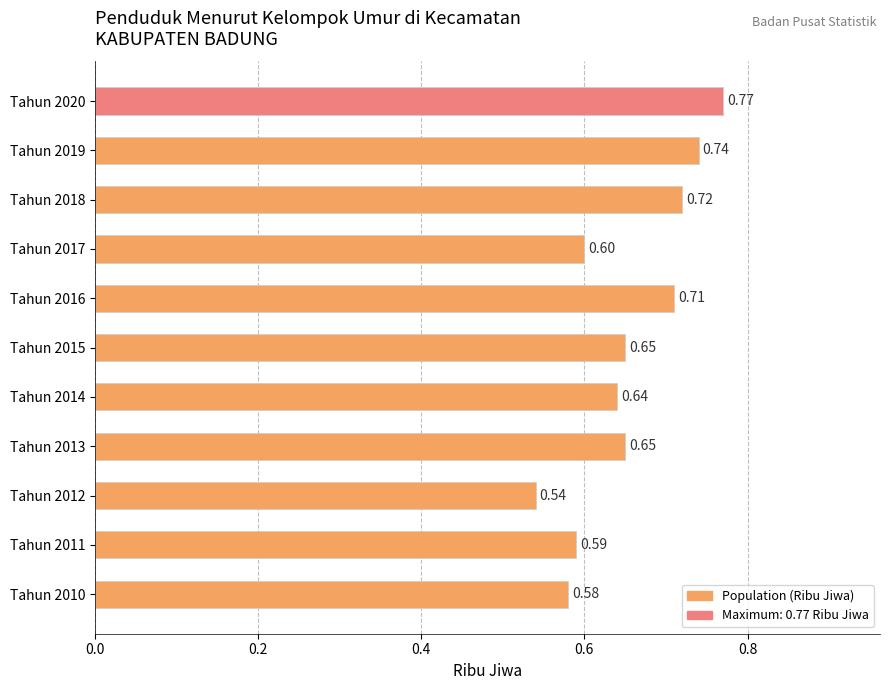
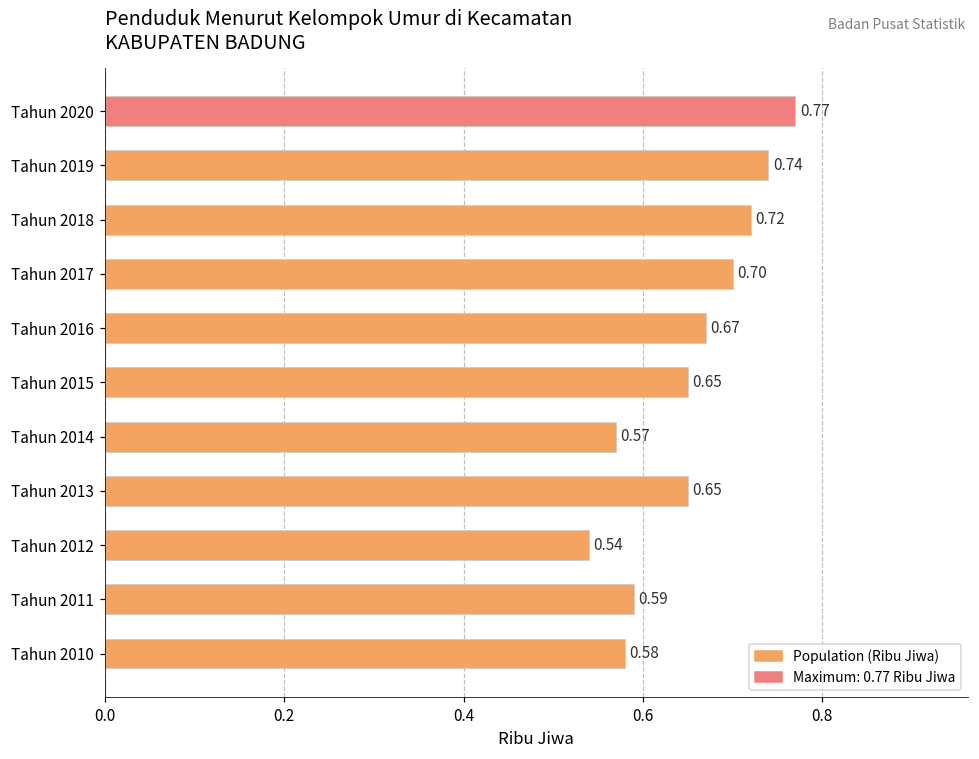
  {
    "Tahun 2020": 0.77,
    "Tahun 2019": 0.74,
    "Tahun 2018": 0.72,
-   "Tahun 2017": 0.60,
-   "Tahun 2016": 0.71,
+   "Tahun 2017": 0.70,
+   "Tahun 2016": 0.67,
    "Tahun 2015": 0.65,
-   "Tahun 2014": 0.64,
+   "Tahun 2014": 0.57,
    "Tahun 2013": 0.65,
    "Tahun 2012": 0.54,
    "Tahun 2011": 0.59,
    "Tahun 2010": 0.58
  }
